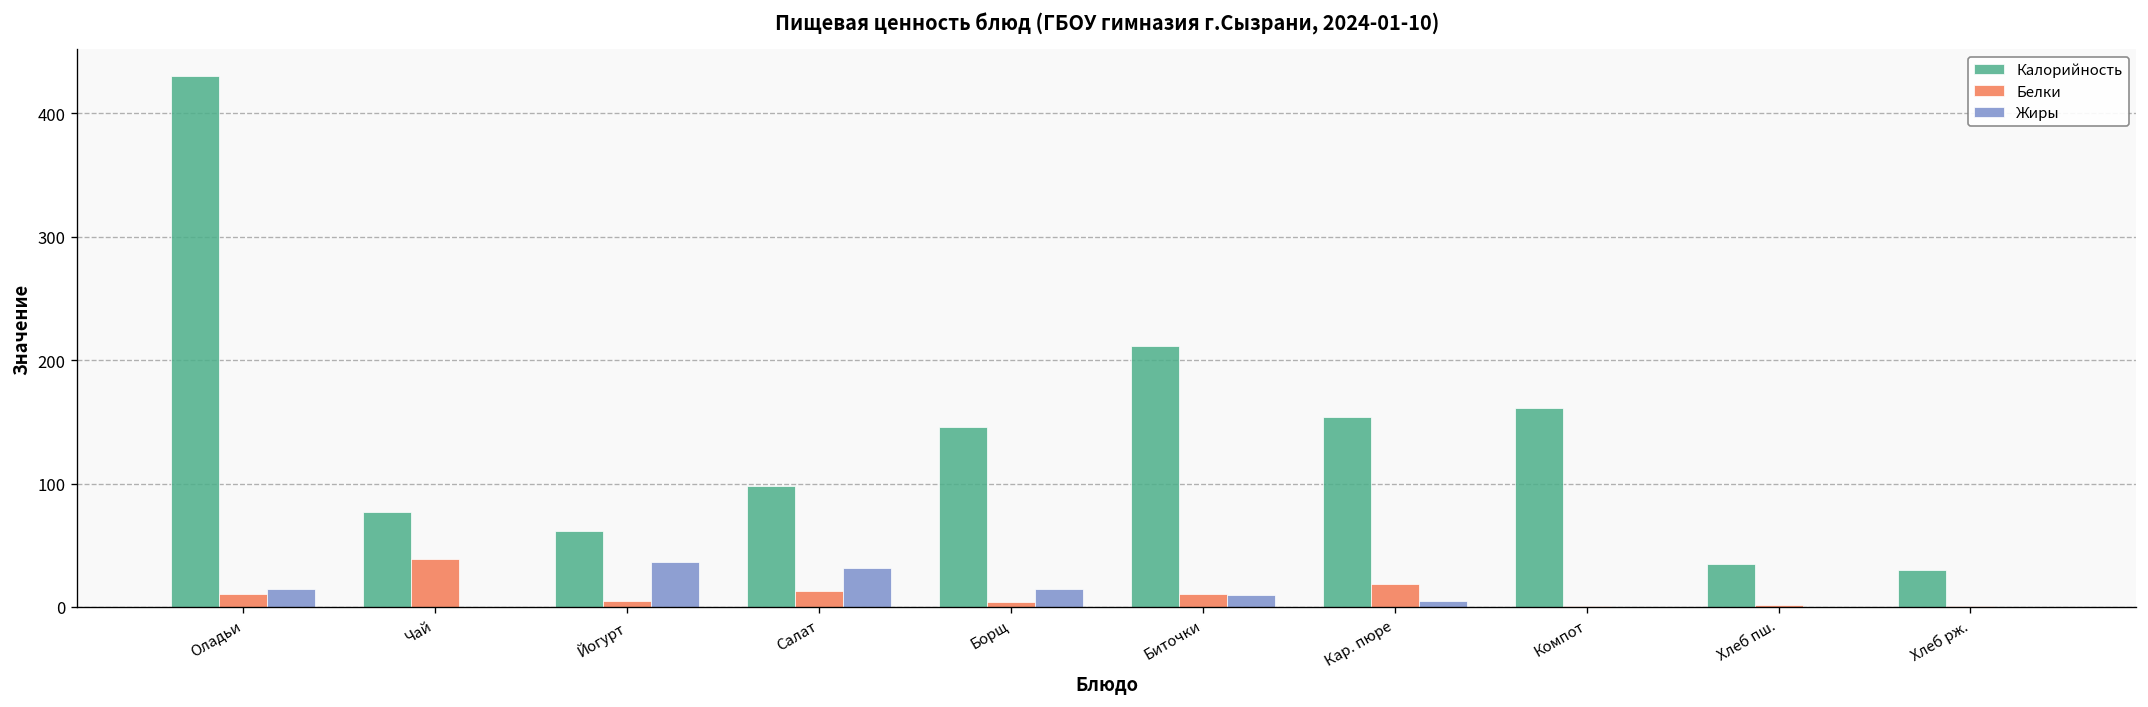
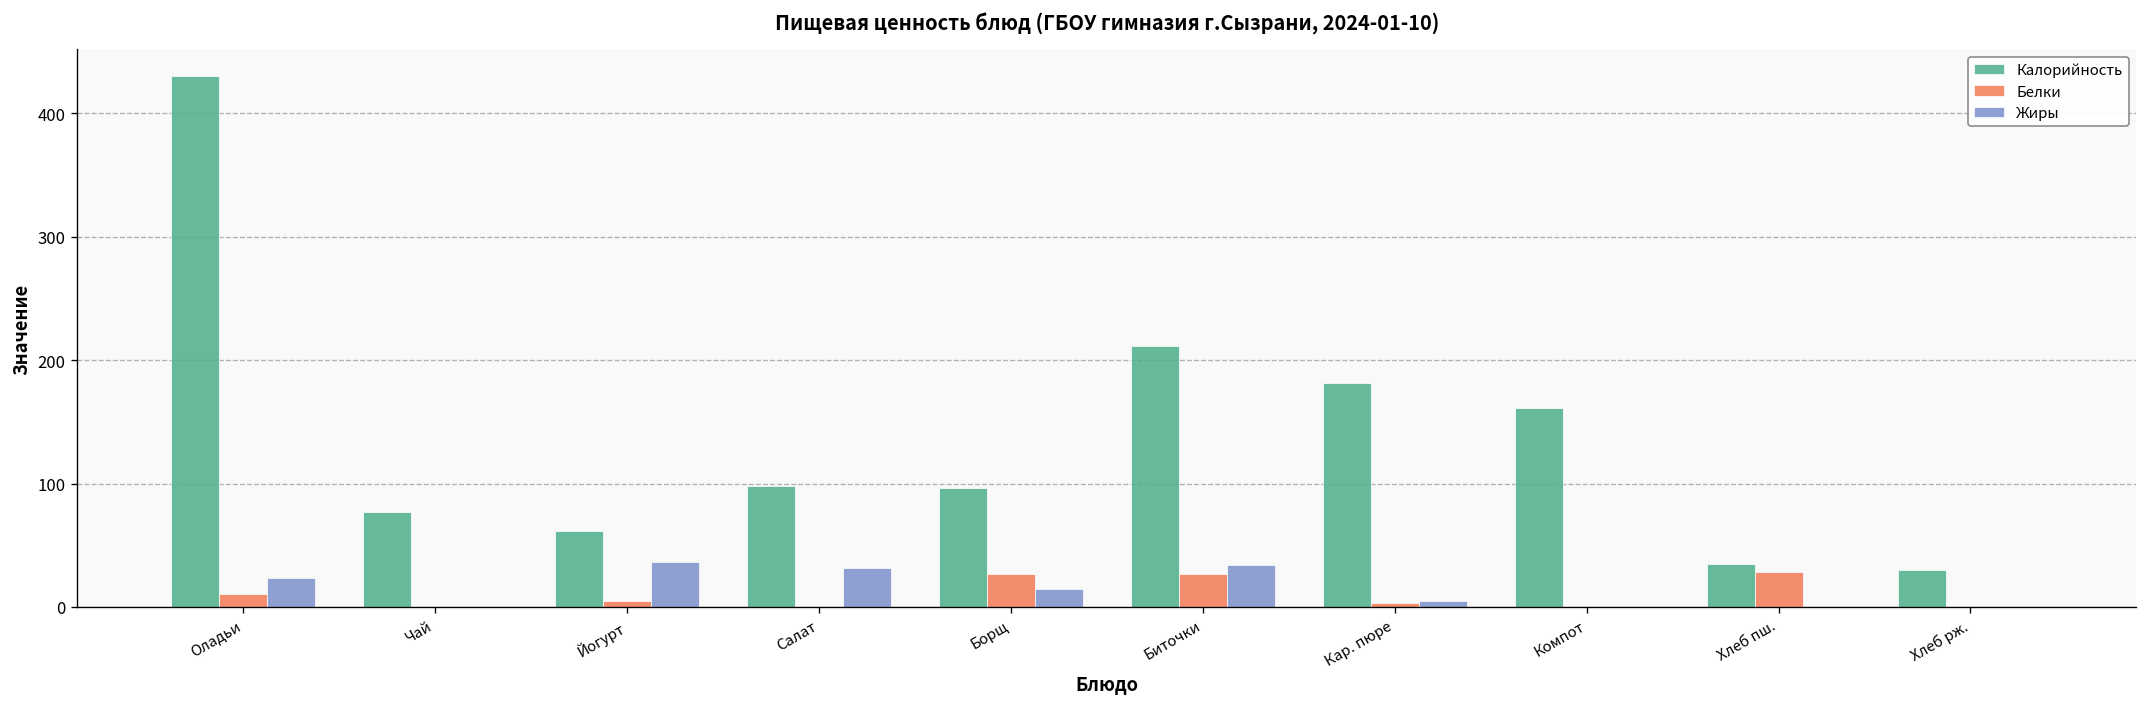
  {
    "Калорийность": {
      "Оладьи": 431,
      "Чай": 77,
      "Йогурт": 62,
      "Салат": 98,
-     "Борщ": 146,
+     "Борщ": 96,
      "Биточки": 212,
-     "Кар. пюре": 154,
+     "Кар. пюре": 182,
      "Компот": 161,
      "Хлеб пш.": 35,
      "Хлеб рж.": 30
    },
    "Белки": {
      "Оладьи": 11,
-     "Чай": 39,
+     "Чай": 0,
      "Йогурт": 5,
-     "Салат": 13,
-     "Борщ": 4,
-     "Биточки": 11,
-     "Кар. пюре": 19,
-     "Хлеб пш.": 2
+     "Салат": 1,
+     "Борщ": 27,
+     "Биточки": 27,
+     "Кар. пюре": 3,
+     "Хлеб пш.": 29
    },
    "Жиры": {
-     "Оладьи": 14,
+     "Оладьи": 23,
      "Йогурт": 37,
      "Салат": 32,
      "Борщ": 15,
-     "Биточки": 10,
+     "Биточки": 34,
      "Кар. пюре": 4,
      "Компот": 0
    }
  }
